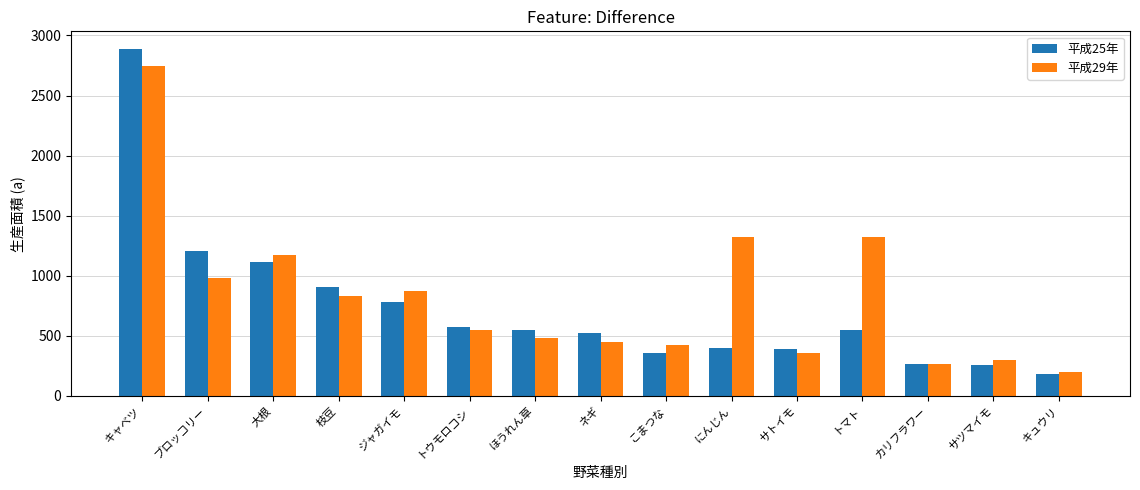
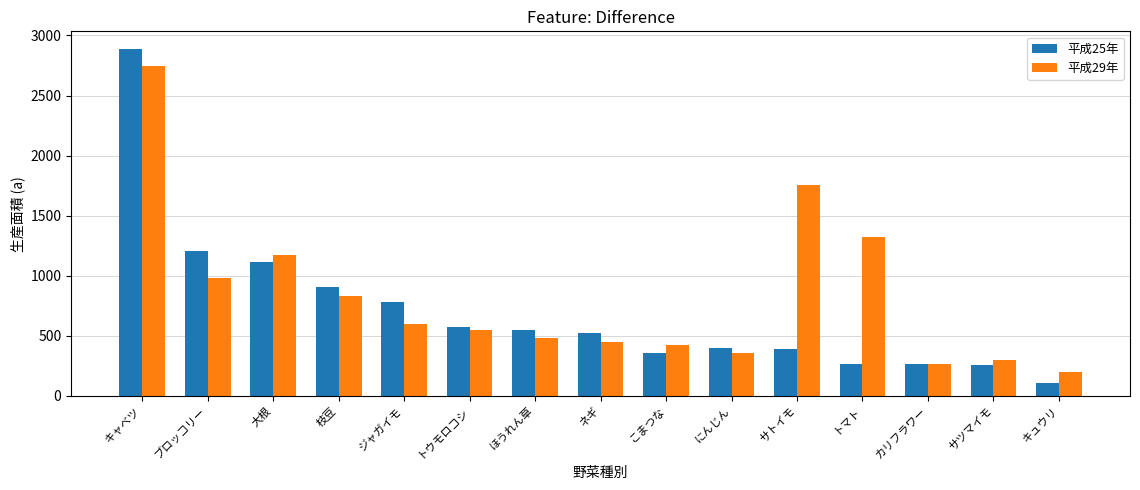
  {
    "平成25年": {
      "キャベツ": 2890,
      "ブロッコリー": 1200,
      "大根": 1110,
      "枝豆": 910,
      "ジャガイモ": 790,
      "トウモロコシ": 570,
      "ほうれん草": 550,
      "ネギ": 520,
      "こまつな": 360,
      "にんじん": 400,
      "サトイモ": 390,
-     "トマト": 550,
+     "トマト": 260,
      "カリフラワー": 260,
      "サツマイモ": 260,
-     "キュウリ": 190
+     "キュウリ": 110
    },
    "平成29年": {
      "キャベツ": 2740,
      "ブロッコリー": 980,
      "大根": 1180,
      "枝豆": 830,
-     "ジャガイモ": 870,
+     "ジャガイモ": 600,
      "トウモロコシ": 550,
      "ほうれん草": 480,
      "ネギ": 450,
      "こまつな": 430,
-     "にんじん": 1330,
-     "サトイモ": 360,
+     "にんじん": 360,
+     "サトイモ": 1760,
      "トマト": 1320,
      "カリフラワー": 270,
      "サツマイモ": 300,
      "キュウリ": 200
    }
  }
